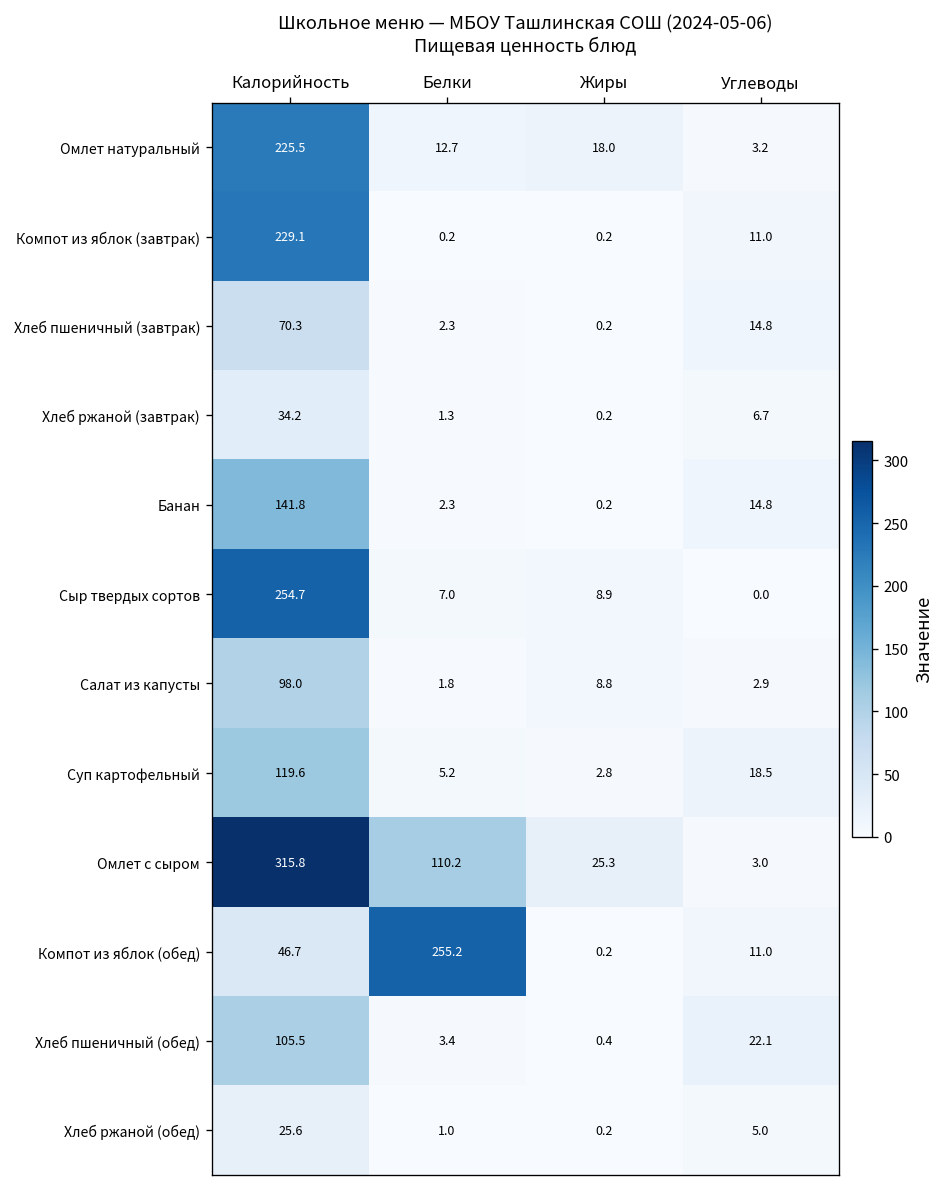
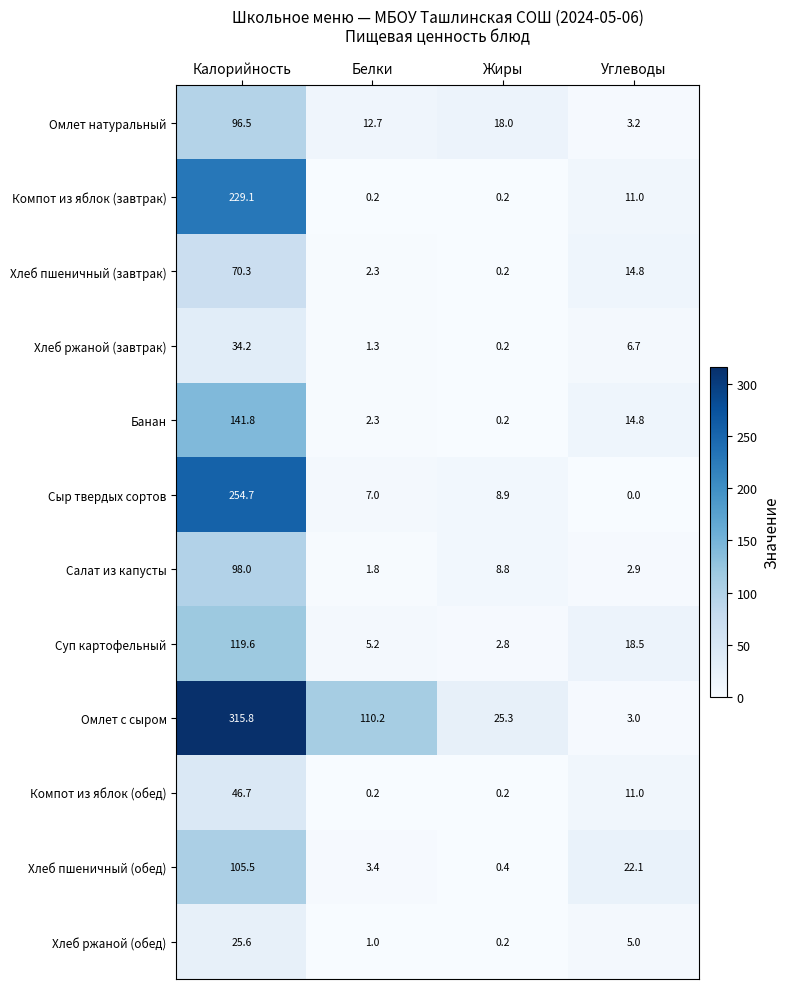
  {
    "Омлет натуральный": {
-     "Калорийность": 225.5,
+     "Калорийность": 96.5,
      "Белки": 12.7,
      "Жиры": 18.0,
      "Углеводы": 3.2
    },
    "Компот из яблок (завтрак)": {
      "Калорийность": 229.1,
      "Белки": 0.2,
      "Жиры": 0.2,
      "Углеводы": 11.0
    },
    "Хлеб пшеничный (завтрак)": {
      "Калорийность": 70.3,
      "Белки": 2.3,
      "Жиры": 0.2,
      "Углеводы": 14.8
    },
    "Хлеб ржаной (завтрак)": {
      "Калорийность": 34.2,
      "Белки": 1.3,
      "Жиры": 0.2,
      "Углеводы": 6.7
    },
    "Банан": {
      "Калорийность": 141.8,
      "Белки": 2.3,
      "Жиры": 0.2,
      "Углеводы": 14.8
    },
    "Сыр твердых сортов": {
      "Калорийность": 254.7,
      "Белки": 7.0,
      "Жиры": 8.9,
      "Углеводы": 0.0
    },
    "Салат из капусты": {
      "Калорийность": 98.0,
      "Белки": 1.8,
      "Жиры": 8.8,
      "Углеводы": 2.9
    },
    "Суп картофельный": {
      "Калорийность": 119.6,
      "Белки": 5.2,
      "Жиры": 2.8,
      "Углеводы": 18.5
    },
    "Омлет с сыром": {
      "Калорийность": 315.8,
      "Белки": 110.2,
      "Жиры": 25.3,
      "Углеводы": 3.0
    },
    "Компот из яблок (обед)": {
      "Калорийность": 46.7,
-     "Белки": 255.2,
+     "Белки": 0.2,
      "Жиры": 0.2,
      "Углеводы": 11.0
    },
    "Хлеб пшеничный (обед)": {
      "Калорийность": 105.5,
      "Белки": 3.4,
      "Жиры": 0.4,
      "Углеводы": 22.1
    },
    "Хлеб ржаной (обед)": {
      "Калорийность": 25.6,
      "Белки": 1.0,
      "Жиры": 0.2,
      "Углеводы": 5.0
    }
  }
